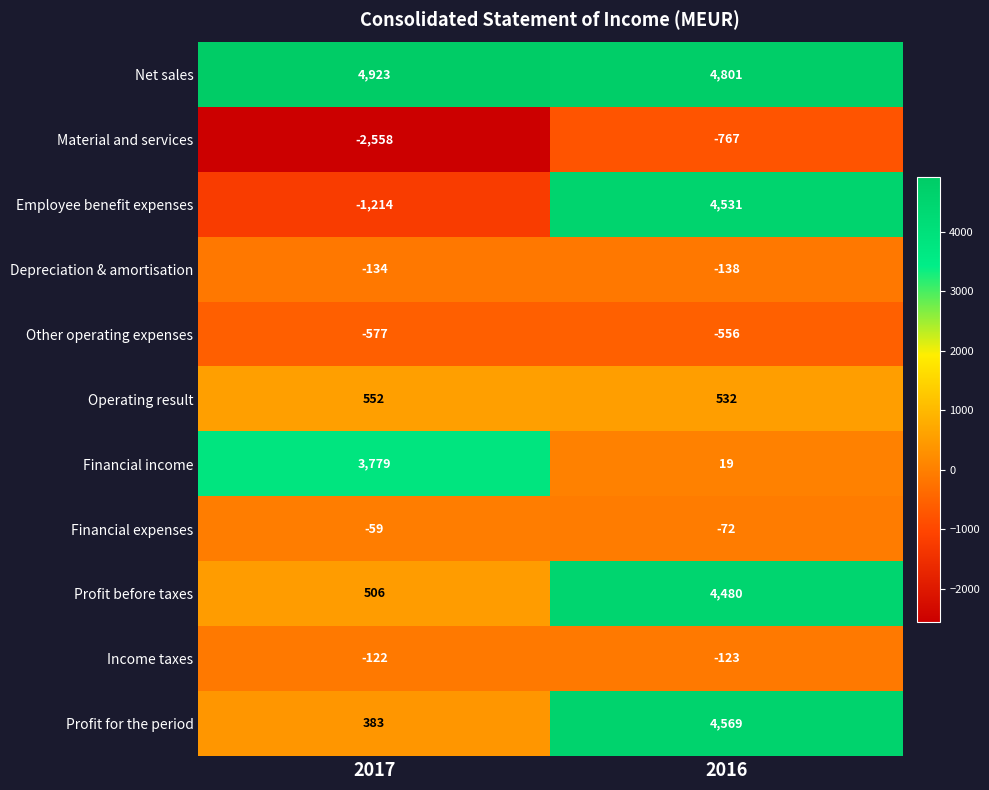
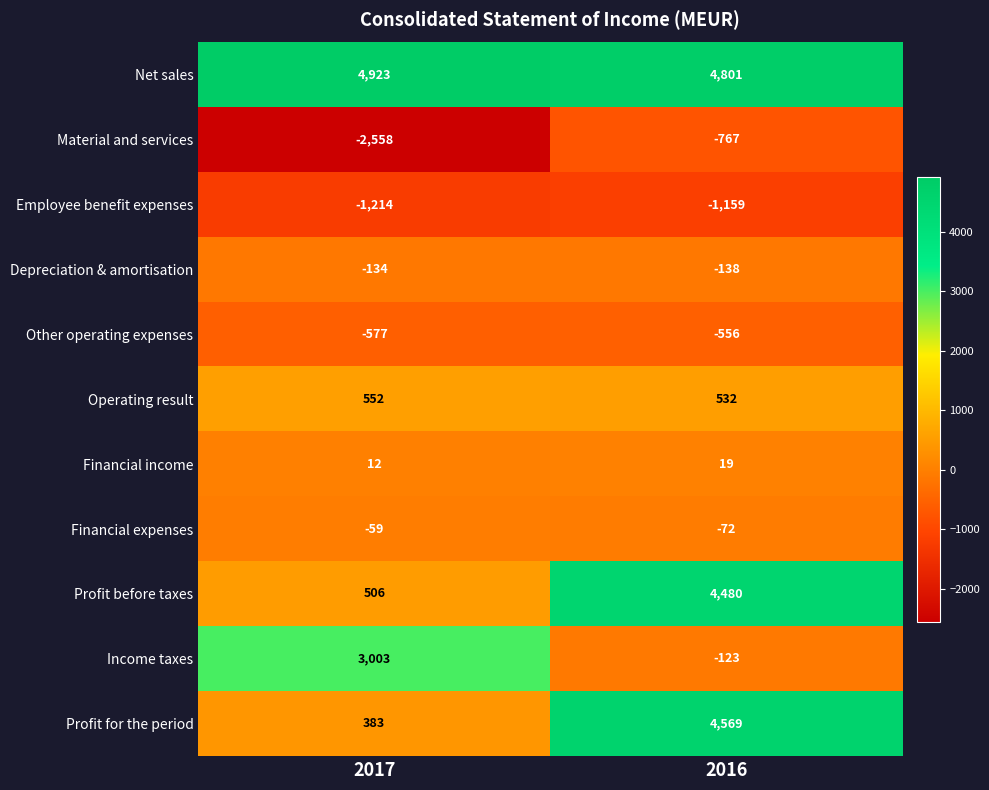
  {
    "Net sales": {
      "2017": "4,923",
      "2016": "4,801"
    },
    "Material and services": {
      "2017": "-2,558",
      "2016": "-767"
    },
    "Employee benefit expenses": {
      "2017": "-1,214",
-     "2016": "4,531"
+     "2016": "-1,159"
    },
    "Depreciation & amortisation": {
      "2017": "-134",
      "2016": "-138"
    },
    "Other operating expenses": {
      "2017": "-577",
      "2016": "-556"
    },
    "Operating result": {
      "2017": "552",
      "2016": "532"
    },
    "Financial income": {
-     "2017": "3,779",
+     "2017": "12",
      "2016": "19"
    },
    "Financial expenses": {
      "2017": "-59",
      "2016": "-72"
    },
    "Profit before taxes": {
      "2017": "506",
      "2016": "4,480"
    },
    "Income taxes": {
-     "2017": "-122",
+     "2017": "3,003",
      "2016": "-123"
    },
    "Profit for the period": {
      "2017": "383",
      "2016": "4,569"
    }
  }
